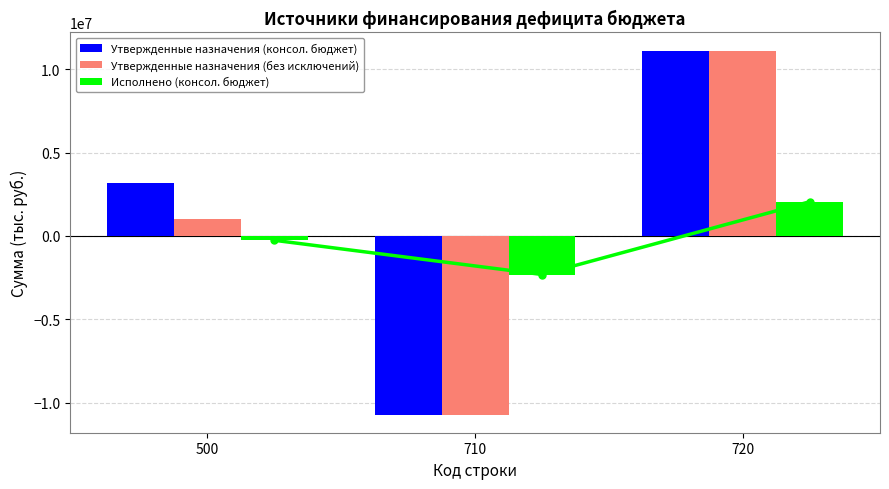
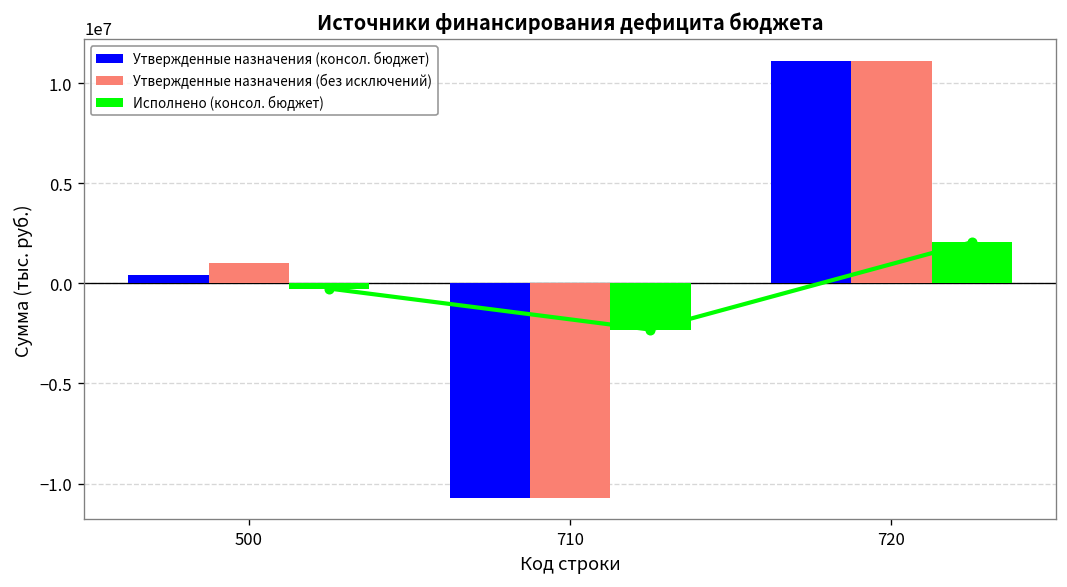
  {
    "Утвержденные назначения (консол. бюджет)": {
-     "500": 3200000,
+     "500": 400000,
      "710": -10700000,
      "720": 11100000
    },
    "Утвержденные назначения (без исключений)": {
      "500": 1000000,
      "710": -10700000,
      "720": 11100000
    },
    "Исполнено (консол. бюджет)": {
      "500": -300000,
      "710": -2300000,
      "720": 2100000
    }
  }
